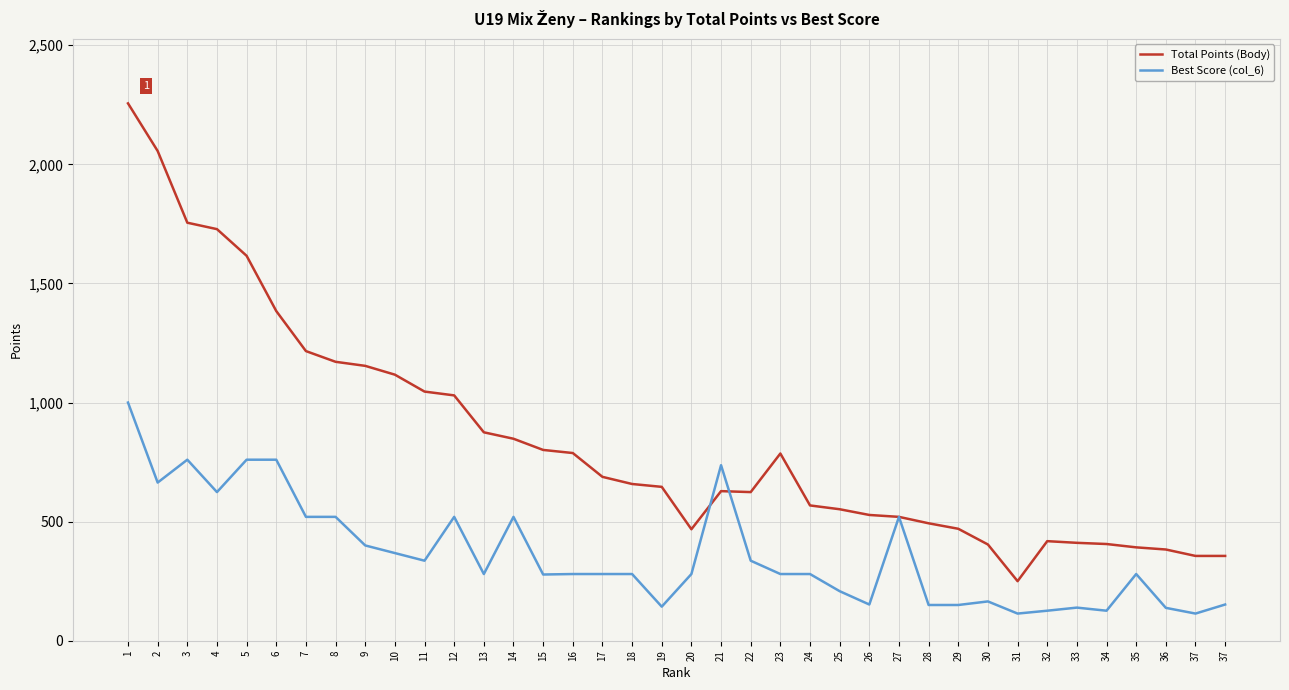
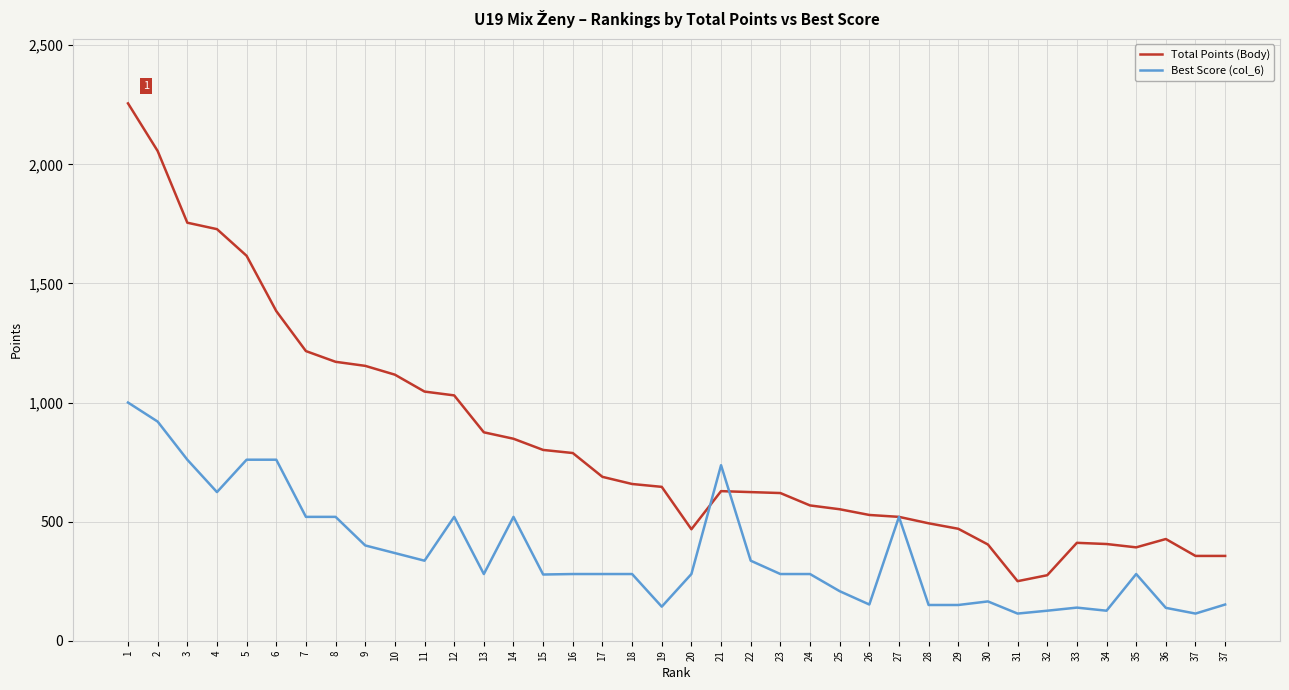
  {
    "Total Points (Body)": {
      "2": "2,060",
      "3": "1,760",
      "4": "1,730",
      "5": "1,620",
      "6": "1,380",
      "7": "1,220",
      "8": "1,170",
      "9": "1,150",
      "10": "1,120",
      "11": "1,050",
      "12": "1,030",
      "13": "880",
      "14": "850",
      "15": "800",
      "16": "790",
      "17": "690",
      "18": "660",
      "19": "650",
      "20": "470",
      "21": "630",
      "22": "620",
-     "23": "790",
+     "23": "620",
      "24": "570",
      "25": "550",
      "26": "530",
      "28": "490",
      "29": "470",
      "30": "400",
      "31": "250",
-     "32": "420",
+     "32": "280",
      "33": "410",
      "34": "410",
      "35": "390",
-     "36": "380"
+     "36": "430"
    },
    "Best Score (col_6)": {
      "1": "1,000",
-     "2": "660",
+     "2": "920",
      "3": "760",
      "4": "620",
      "5": "760",
      "6": "760",
      "7": "520",
      "8": "520",
      "9": "400",
      "10": "370",
      "11": "340",
      "12": "520",
      "13": "280",
      "14": "520",
      "15": "280",
      "16": "280",
      "17": "280",
      "18": "280",
      "19": "140",
      "20": "280",
      "21": "740",
      "22": "340",
      "23": "280",
      "24": "280",
      "25": "210",
      "26": "150",
      "28": "150",
      "29": "150",
      "30": "170",
      "31": "110",
      "32": "130",
      "33": "140",
      "34": "130",
      "35": "280",
      "36": "140"
    }
  }
